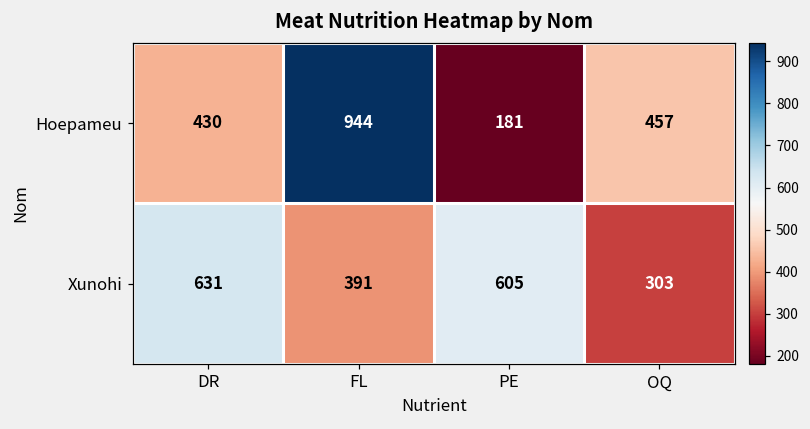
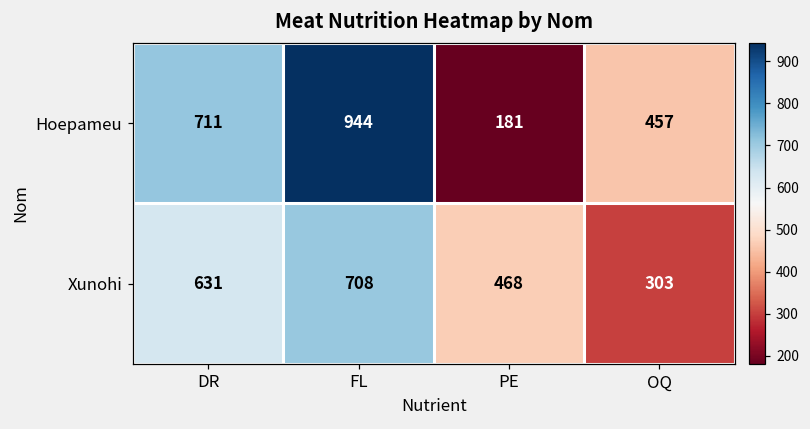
  {
    "Hoepameu": {
-     "DR": 430,
+     "DR": 711,
      "FL": 944,
      "PE": 181,
      "OQ": 457
    },
    "Xunohi": {
      "DR": 631,
-     "FL": 391,
-     "PE": 605,
+     "FL": 708,
+     "PE": 468,
      "OQ": 303
    }
  }
